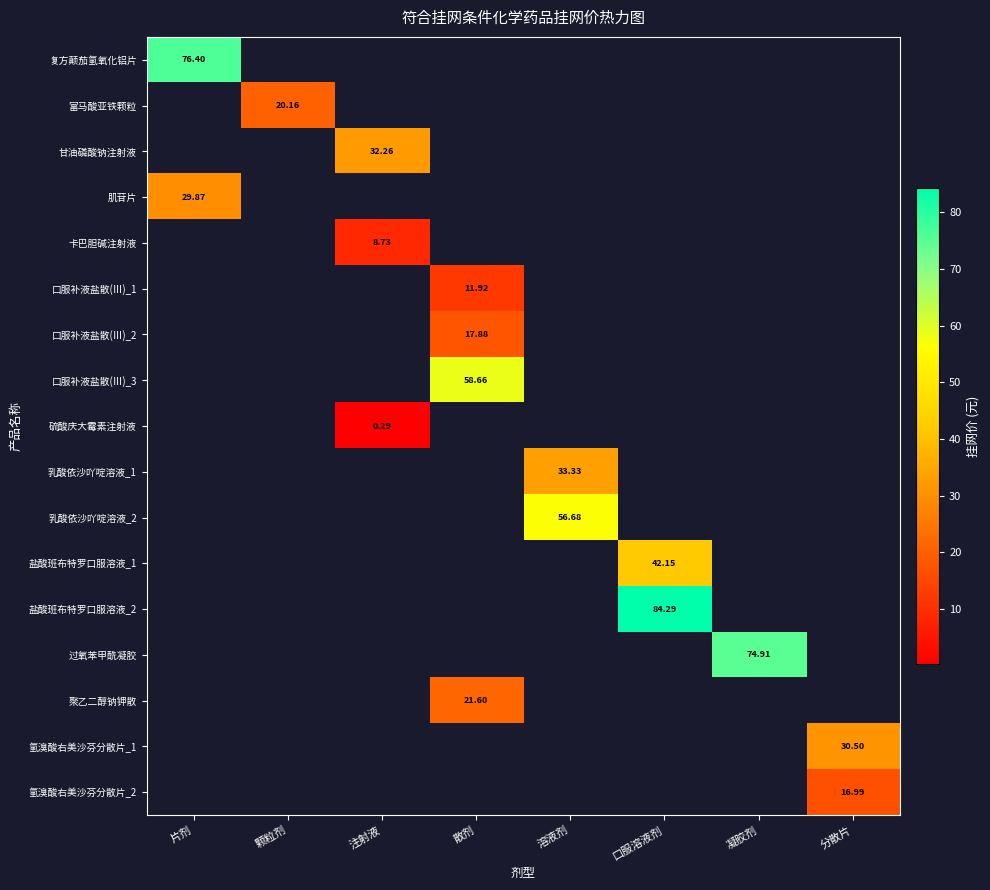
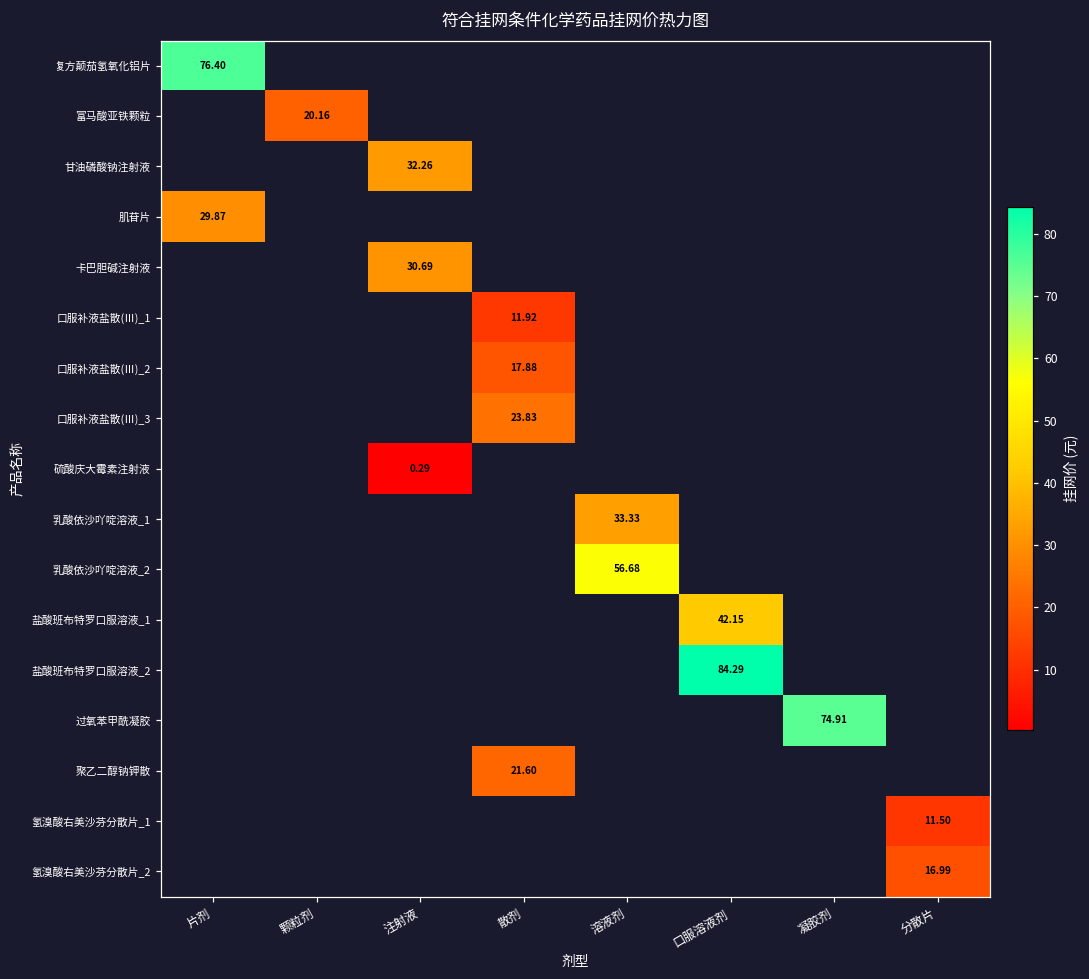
  {
    "复方颠茄氢氧化铝片": {
      "片剂": 76.40
    },
    "富马酸亚铁颗粒": {
      "颗粒剂": 20.16
    },
    "甘油磷酸钠注射液": {
      "注射液": 32.26
    },
    "肌苷片": {
      "片剂": 29.87
    },
    "卡巴胆碱注射液": {
-     "注射液": 8.73
+     "注射液": 30.69
    },
    "口服补液盐散(Ⅲ)_1": {
      "散剂": 11.92
    },
    "口服补液盐散(Ⅲ)_2": {
      "散剂": 17.88
    },
    "口服补液盐散(Ⅲ)_3": {
-     "散剂": 58.66
+     "散剂": 23.83
    },
    "硫酸庆大霉素注射液": {
      "注射液": 0.29
    },
    "乳酸依沙吖啶溶液_1": {
      "溶液剂": 33.33
    },
    "乳酸依沙吖啶溶液_2": {
      "溶液剂": 56.68
    },
    "盐酸班布特罗口服溶液_1": {
      "口服溶液剂": 42.15
    },
    "盐酸班布特罗口服溶液_2": {
      "口服溶液剂": 84.29
    },
    "过氧苯甲酰凝胶": {
      "凝胶剂": 74.91
    },
    "聚乙二醇钠钾散": {
      "散剂": 21.60
    },
    "氢溴酸右美沙芬分散片_1": {
-     "分散片": 30.50
+     "分散片": 11.50
    },
    "氢溴酸右美沙芬分散片_2": {
      "分散片": 16.99
    }
  }
